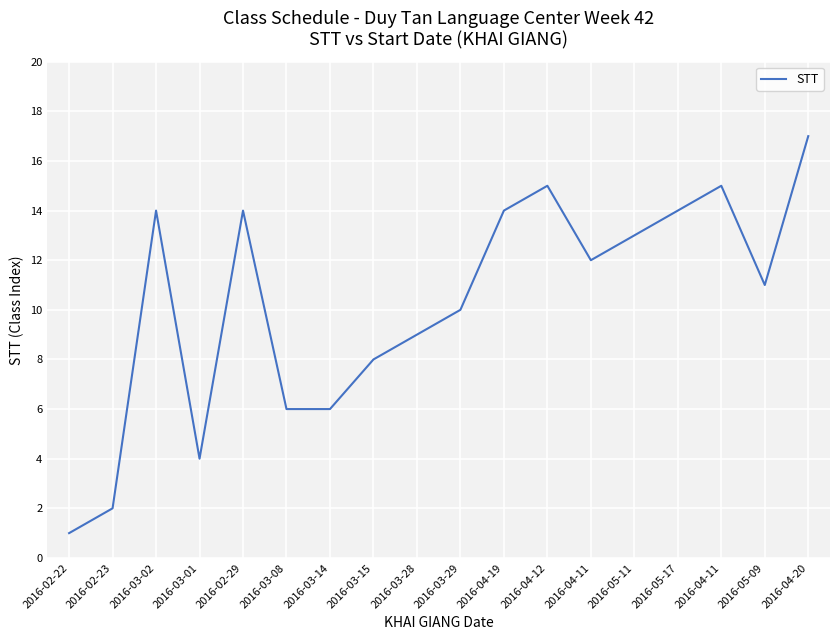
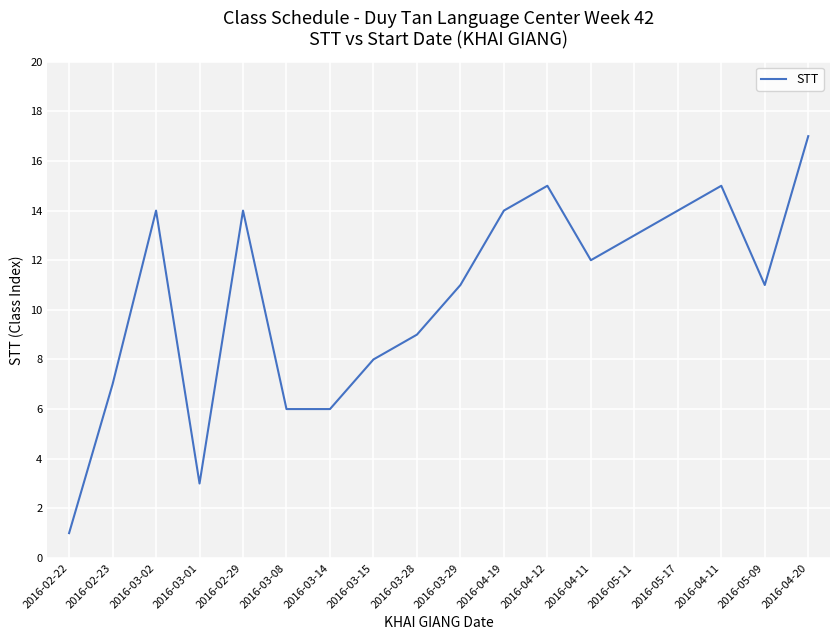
  {
    "2016-02-22": 1,
-   "2016-02-23": 2,
+   "2016-02-23": 7,
    "2016-03-02": 14,
-   "2016-03-01": 4,
+   "2016-03-01": 3,
    "2016-02-29": 14,
    "2016-03-08": 6,
    "2016-03-14": 6,
    "2016-03-15": 8,
    "2016-03-28": 9,
-   "2016-03-29": 10,
+   "2016-03-29": 11,
    "2016-04-19": 14,
    "2016-04-12": 15,
    "2016-05-11": 13,
    "2016-05-17": 14,
    "2016-05-09": 11,
    "2016-04-20": 17
  }
